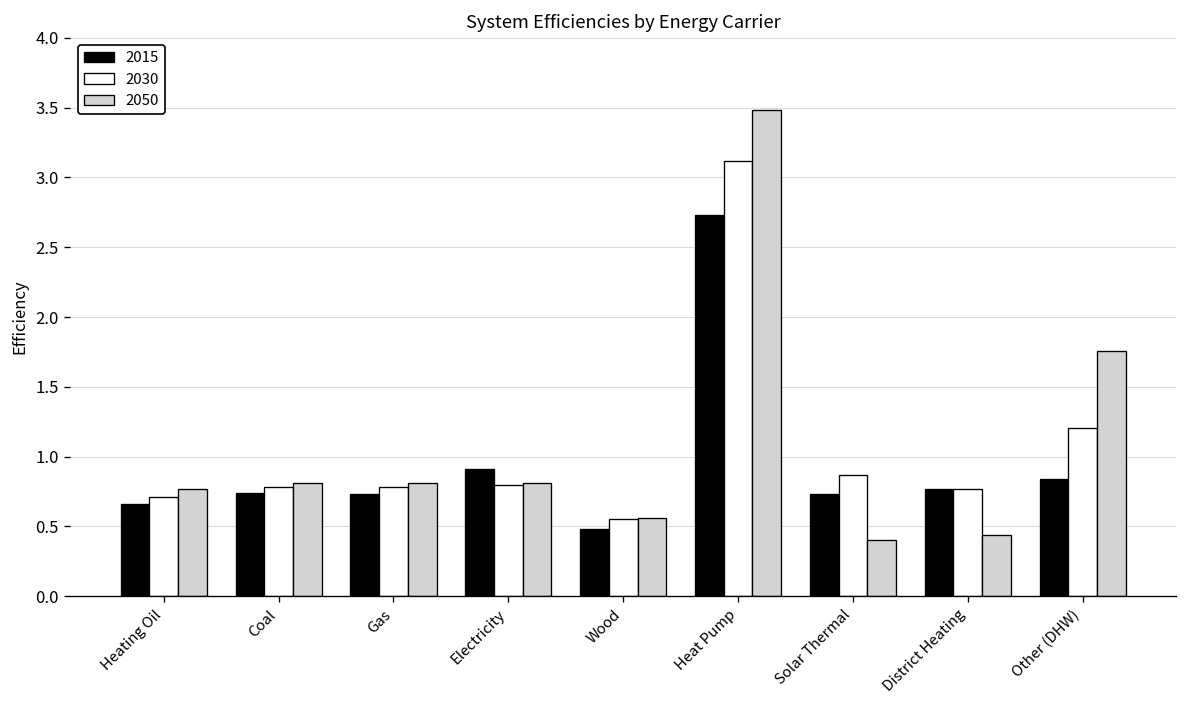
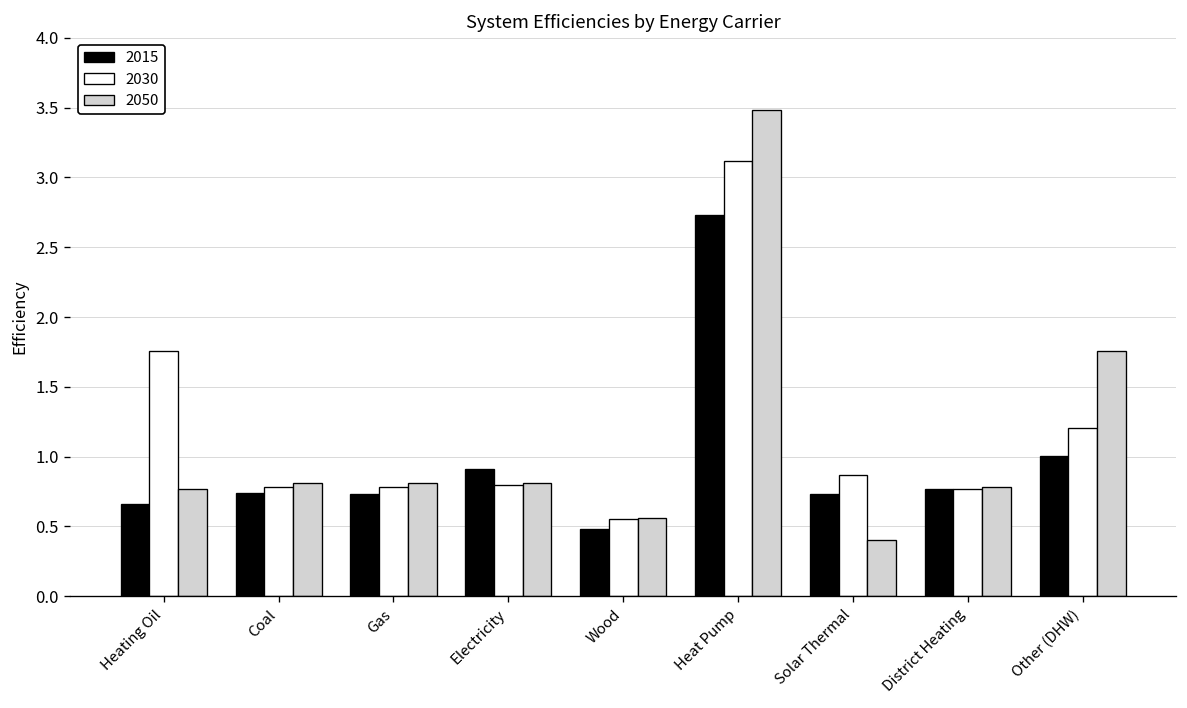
  {
    "2015": {
      "Heating Oil": 0.66,
      "Coal": 0.74,
      "Gas": 0.73,
      "Electricity": 0.91,
      "Wood": 0.48,
      "Heat Pump": 2.73,
      "Solar Thermal": 0.73,
      "District Heating": 0.77,
-     "Other (DHW)": 0.84
+     "Other (DHW)": 1.00
    },
    "2030": {
-     "Heating Oil": 0.71,
+     "Heating Oil": 1.76,
      "Coal": 0.78,
      "Gas": 0.78,
      "Electricity": 0.80,
      "Wood": 0.55,
      "Heat Pump": 3.12,
      "Solar Thermal": 0.87,
      "District Heating": 0.77,
      "Other (DHW)": 1.21
    },
    "2050": {
      "Heating Oil": 0.77,
      "Coal": 0.81,
      "Gas": 0.81,
      "Electricity": 0.81,
      "Wood": 0.56,
      "Heat Pump": 3.48,
      "Solar Thermal": 0.40,
-     "District Heating": 0.44,
+     "District Heating": 0.78,
      "Other (DHW)": 1.76
    }
  }
